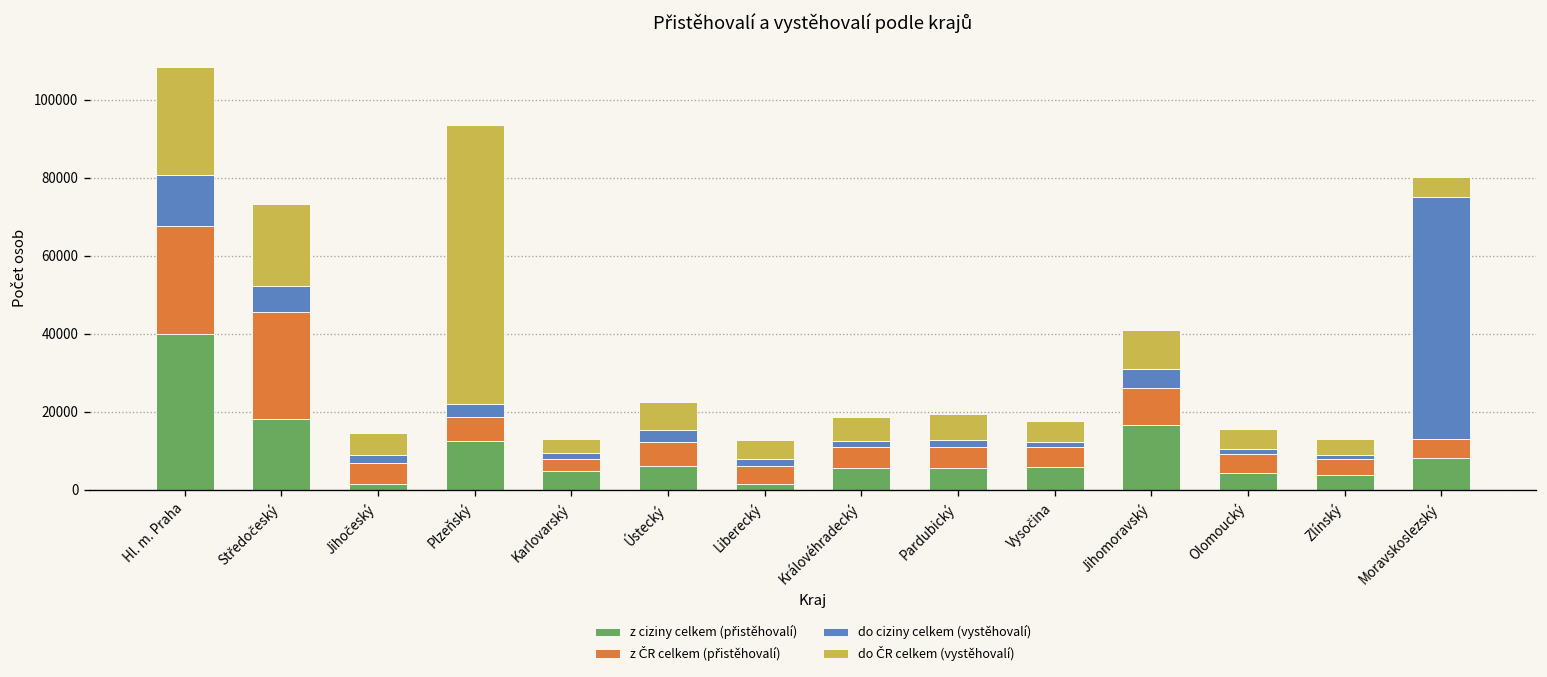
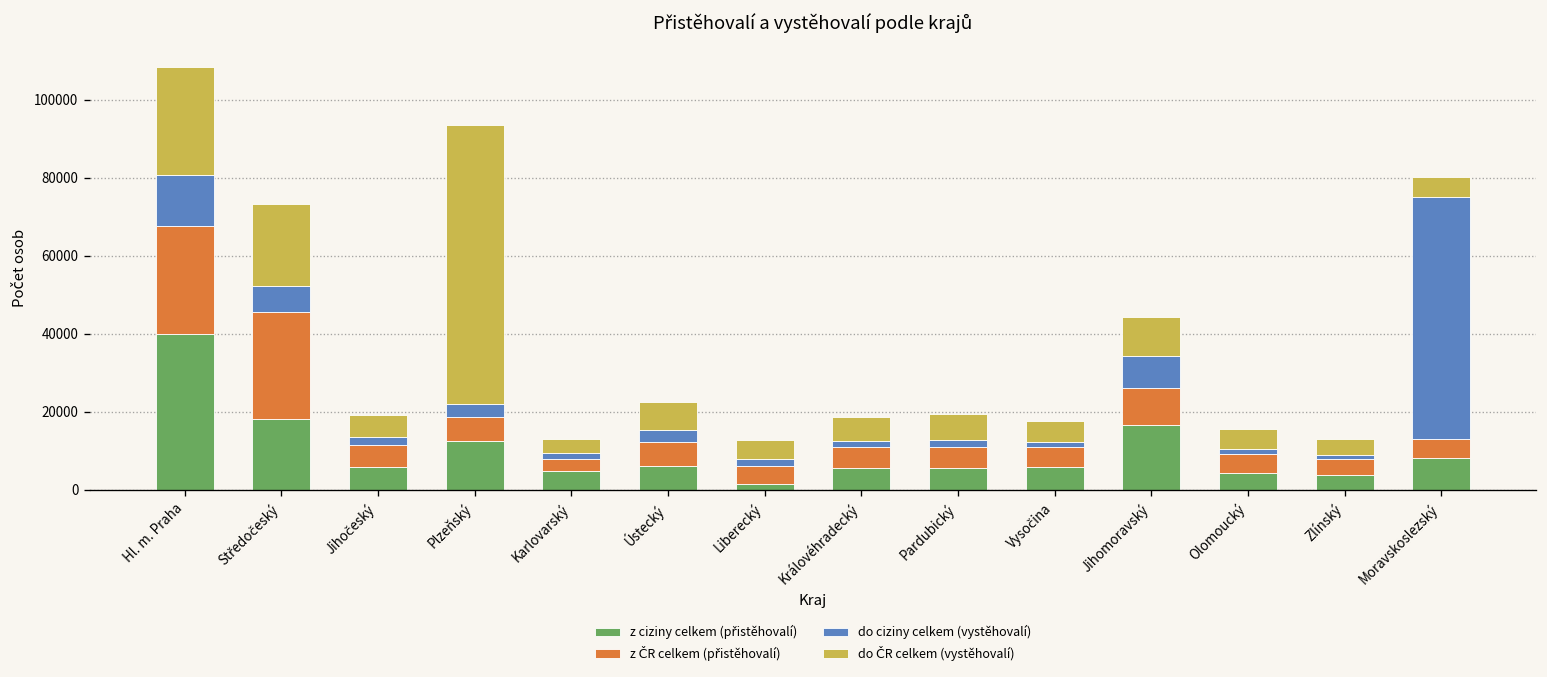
  {
    "z ciziny celkem (přistěhovalí)": {
      "Hl. m. Praha": 40000,
      "Středočeský": 18000,
-     "Jihočeský": 1000,
+     "Jihočeský": 6000,
      "Plzeňský": 12000,
      "Karlovarský": 5000,
      "Ústecký": 6000,
      "Liberecký": 2000,
      "Královéhradecký": 5000,
      "Pardubický": 6000,
      "Vysočina": 6000,
      "Jihomoravský": 17000,
      "Olomoucký": 4000,
      "Zlínský": 4000,
      "Moravskoslezský": 8000
    },
    "z ČR celkem (přistěhovalí)": {
      "Hl. m. Praha": 28000,
      "Středočeský": 27000,
      "Jihočeský": 5000,
      "Plzeňský": 6000,
      "Karlovarský": 3000,
      "Ústecký": 6000,
      "Liberecký": 5000,
      "Královéhradecký": 5000,
      "Pardubický": 5000,
      "Vysočina": 5000,
      "Jihomoravský": 10000,
      "Olomoucký": 5000,
      "Zlínský": 4000,
      "Moravskoslezský": 5000
    },
    "do ciziny celkem (vystěhovalí)": {
      "Hl. m. Praha": 13000,
      "Středočeský": 6000,
      "Jihočeský": 2000,
      "Plzeňský": 3000,
      "Karlovarský": 2000,
      "Ústecký": 3000,
      "Liberecký": 2000,
      "Královéhradecký": 2000,
      "Pardubický": 2000,
      "Vysočina": 1000,
-     "Jihomoravský": 5000,
+     "Jihomoravský": 8000,
      "Olomoucký": 1000,
      "Zlínský": 1000,
      "Moravskoslezský": 62000
    },
    "do ČR celkem (vystěhovalí)": {
      "Hl. m. Praha": 28000,
      "Středočeský": 21000,
      "Jihočeský": 6000,
      "Plzeňský": 71000,
      "Karlovarský": 3000,
      "Ústecký": 7000,
      "Liberecký": 5000,
      "Královéhradecký": 6000,
      "Pardubický": 6000,
      "Vysočina": 5000,
      "Jihomoravský": 10000,
      "Olomoucký": 5000,
      "Zlínský": 4000,
      "Moravskoslezský": 5000
    }
  }
